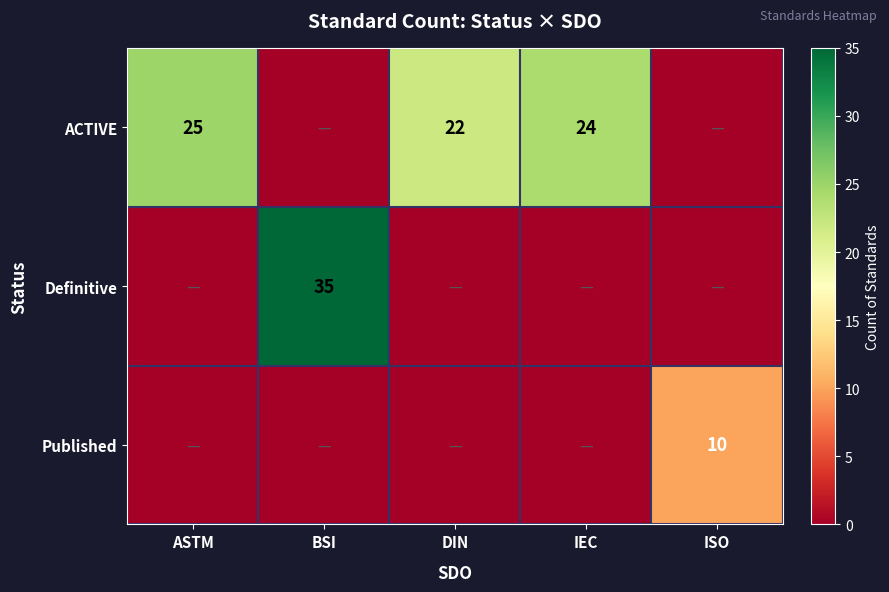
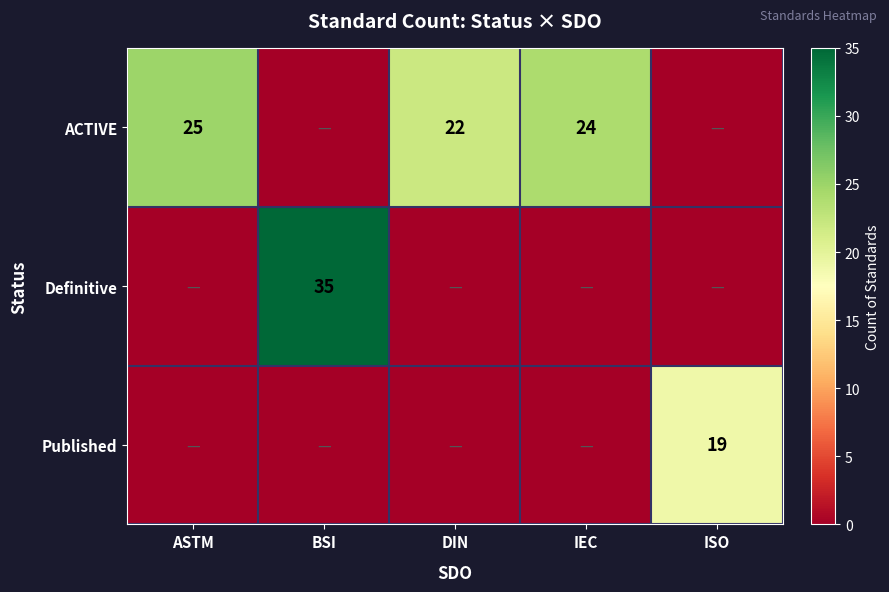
  {
    "ACTIVE": {
      "ASTM": 25,
      "DIN": 22,
      "IEC": 24
    },
    "Definitive": {
      "BSI": 35
    },
    "Published": {
-     "ISO": 10
+     "ISO": 19
    }
  }
